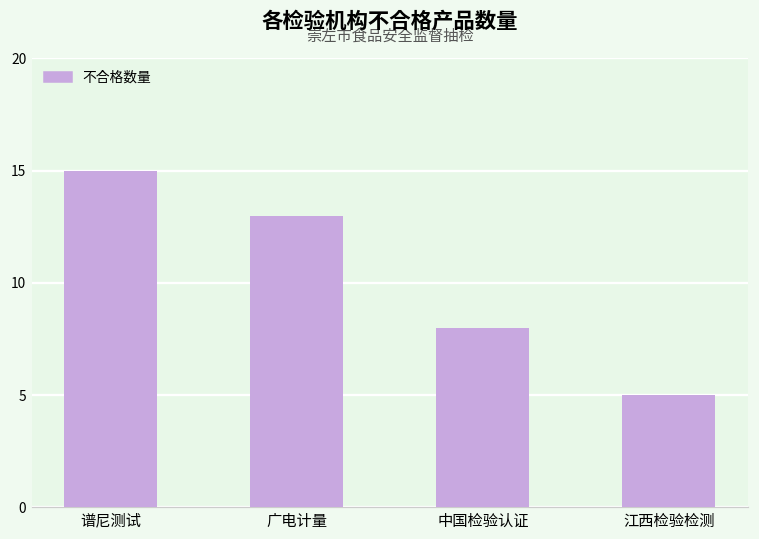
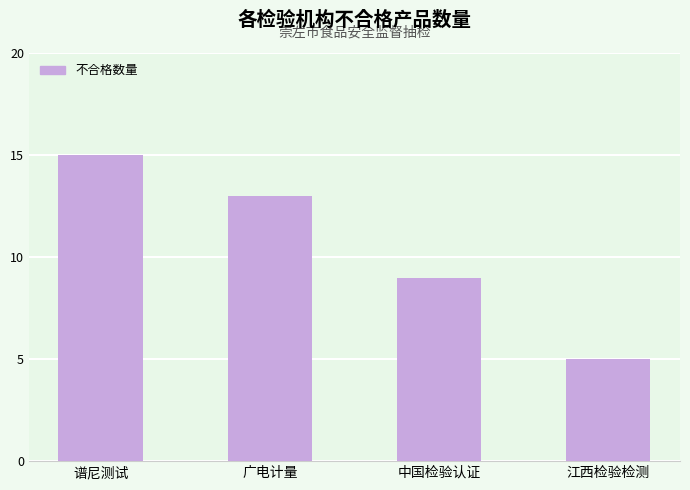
  {
    "谱尼测试": 15,
    "广电计量": 13,
-   "中国检验认证": 8,
+   "中国检验认证": 9,
    "江西检验检测": 5
  }
